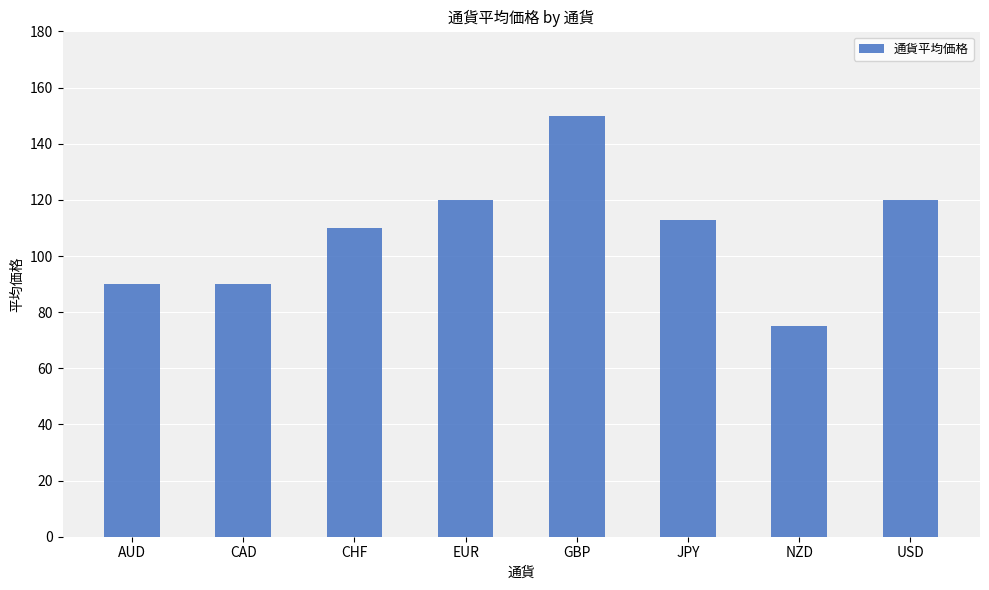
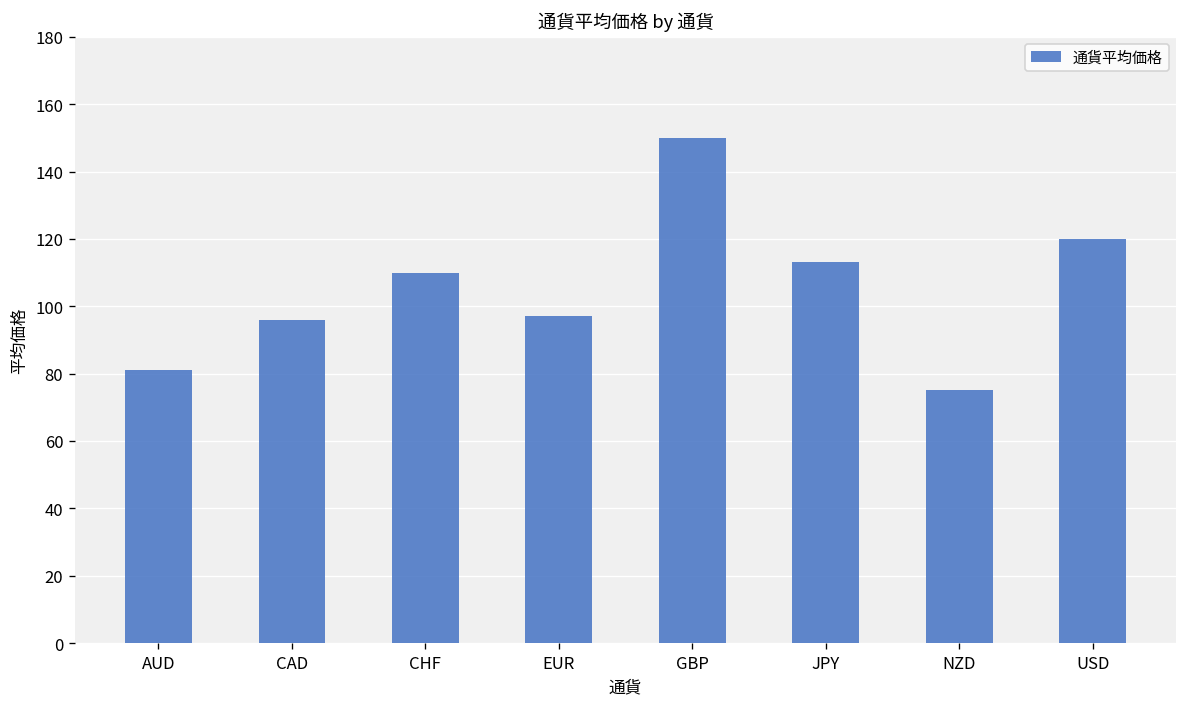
  {
-   "AUD": 90,
-   "CAD": 90,
+   "AUD": 81,
+   "CAD": 96,
    "CHF": 110,
-   "EUR": 120,
+   "EUR": 97,
    "GBP": 150,
    "JPY": 113,
    "NZD": 75,
    "USD": 120
  }
